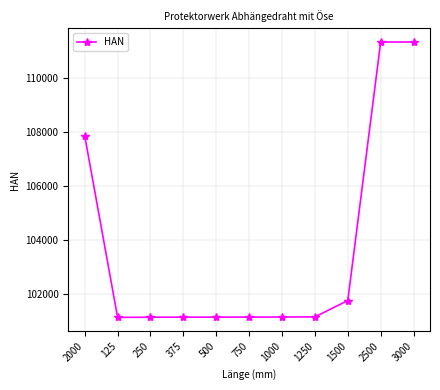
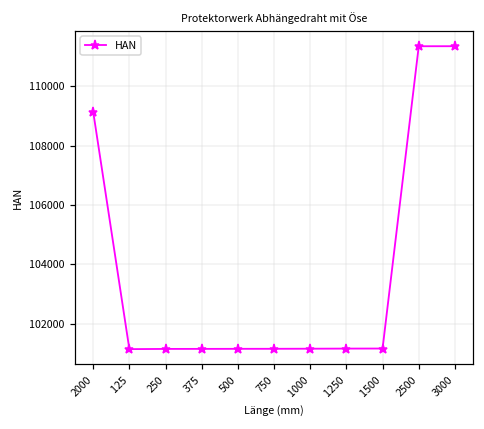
  {
-   "2000": 107900,
+   "2000": 109100,
    "125": 101100,
    "250": 101100,
    "375": 101100,
    "500": 101100,
    "750": 101100,
    "1000": 101200,
    "1250": 101200,
-   "1500": 101800,
+   "1500": 101200,
    "2500": 111300,
    "3000": 111300
  }
